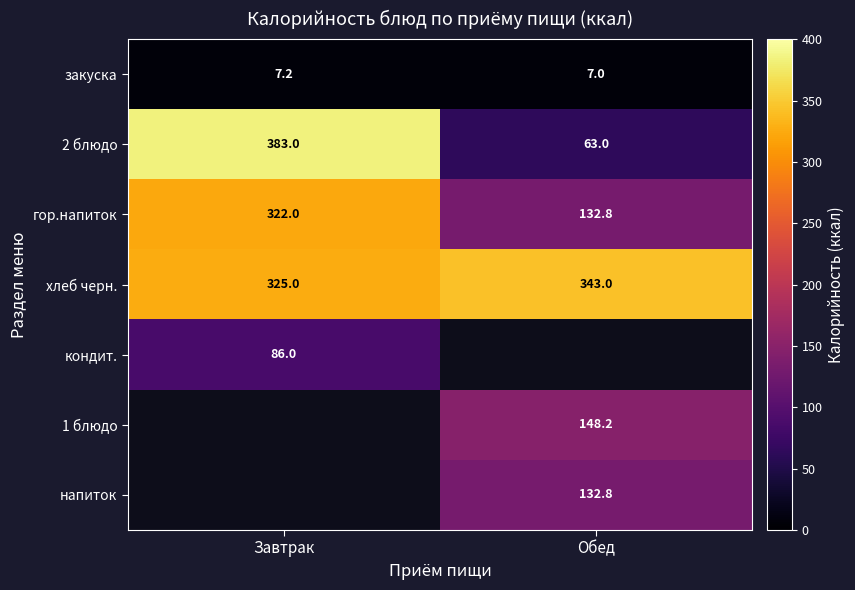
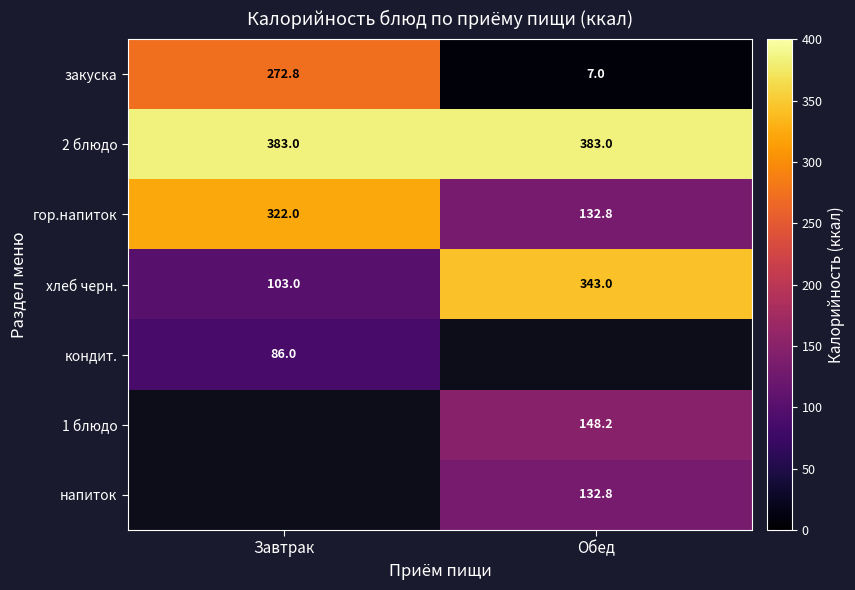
  {
    "закуска": {
-     "Завтрак": 7.2,
+     "Завтрак": 272.8,
      "Обед": 7.0
    },
    "2 блюдо": {
      "Завтрак": 383.0,
-     "Обед": 63.0
+     "Обед": 383.0
    },
    "гор.напиток": {
      "Завтрак": 322.0,
      "Обед": 132.8
    },
    "хлеб черн.": {
-     "Завтрак": 325.0,
+     "Завтрак": 103.0,
      "Обед": 343.0
    },
    "кондит.": {
      "Завтрак": 86.0
    },
    "1 блюдо": {
      "Обед": 148.2
    },
    "напиток": {
      "Обед": 132.8
    }
  }
